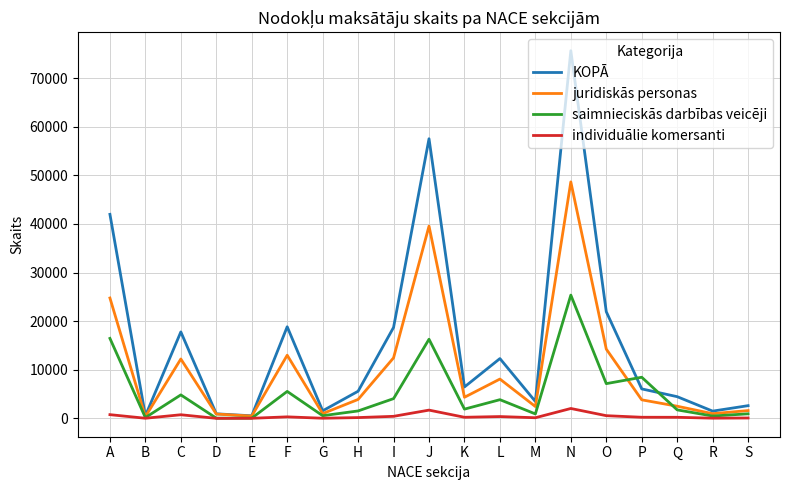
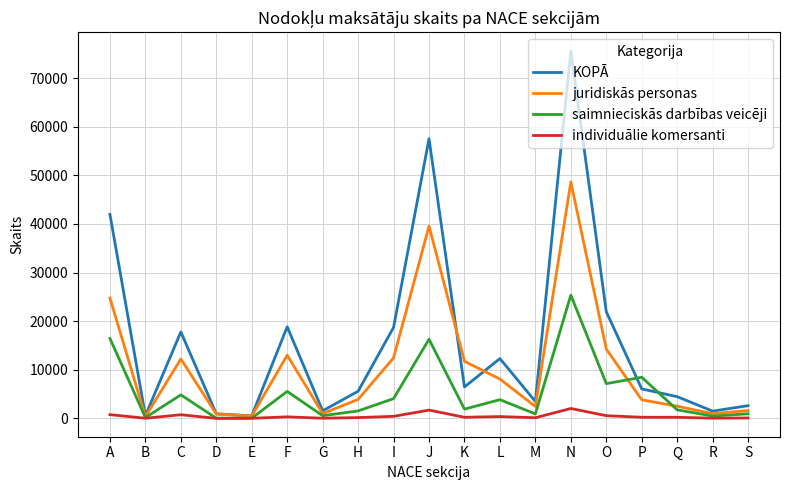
  {
    "KOPĀ": {
      "A": 42000,
      "C": 18000,
      "F": 19000,
      "G": 2000,
      "H": 6000,
      "I": 19000,
      "J": 58000,
      "K": 6000,
      "L": 12000,
      "M": 3000,
      "O": 22000,
      "P": 6000,
      "Q": 4000,
      "R": 1000,
      "S": 3000
    },
    "juridiskās personas": {
      "A": 25000,
      "C": 12000,
      "F": 13000,
      "H": 4000,
      "I": 12000,
      "J": 40000,
-     "K": 4000,
+     "K": 12000,
      "L": 8000,
      "M": 2000,
      "N": 49000,
      "O": 14000,
      "P": 4000,
      "Q": 2000,
      "S": 2000
    },
    "saimnieciskās darbības veicēji": {
      "A": 16000,
      "C": 5000,
      "F": 6000,
      "H": 2000,
      "I": 4000,
      "J": 16000,
      "K": 2000,
      "L": 4000,
      "M": 1000,
      "N": 25000,
      "O": 7000,
      "P": 8000,
      "Q": 2000,
      "S": 1000
    },
    "individuālie komersanti": {
      "A": 1000,
      "C": 1000,
      "F": 0,
      "H": 0,
      "I": 0,
      "J": 2000,
      "K": 0,
      "L": 0,
      "M": 0,
      "N": 2000,
      "O": 1000,
      "P": 0,
      "Q": 0,
      "S": 0
    }
  }
